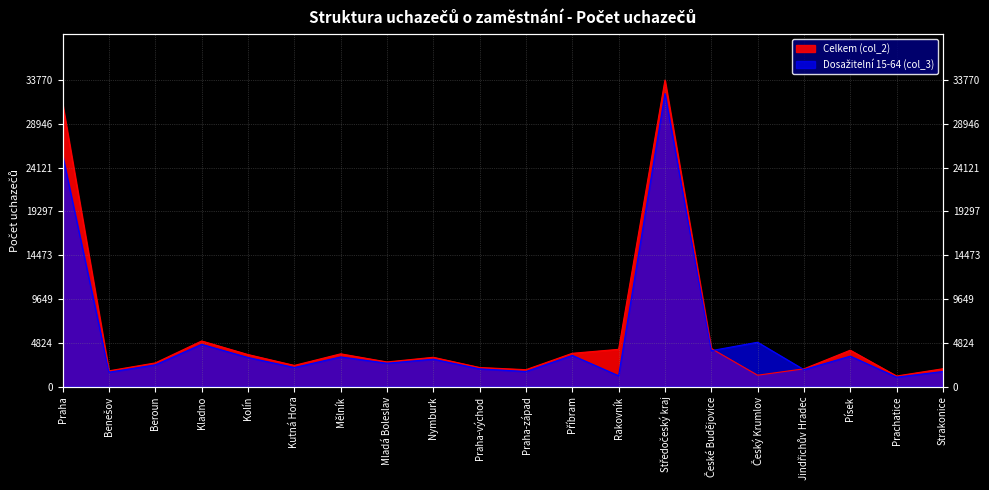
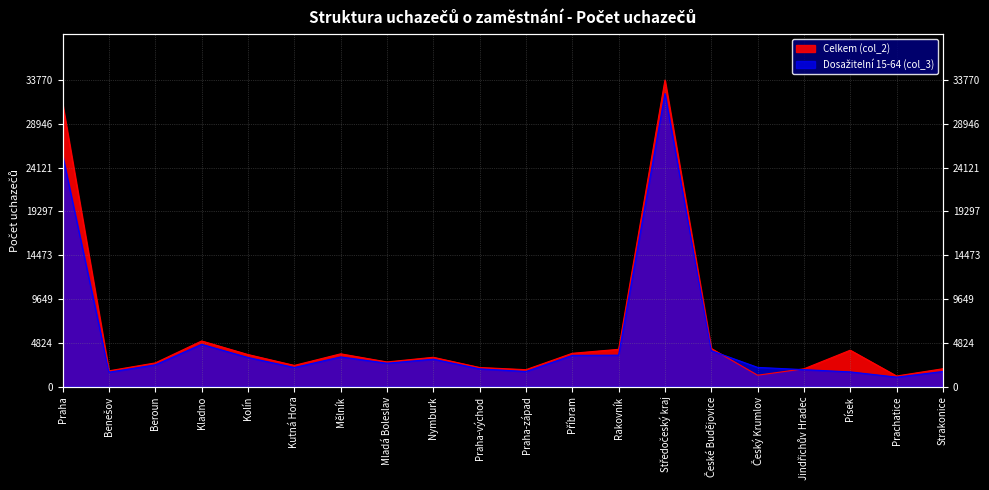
  {
    "Celkem (col_2)": {
      "Praha": 31000,
      "Kladno": 5000,
      "Kolín": 4000,
      "Mělník": 4000,
      "Rakovník": 4000,
      "Středočeský kraj": 34000,
      "Český Krumlov": 1000,
      "Písek": 4000,
      "Strakonice": 2000
    },
    "Dosažitelní 15-64 (col_3)": {
      "Praha": 25000,
      "Kladno": 5000,
      "Kolín": 3000,
      "Mělník": 3000,
-     "Rakovník": 1000,
+     "Rakovník": 3000,
      "Středočeský kraj": 32000,
-     "Český Krumlov": 5000,
-     "Písek": 3000,
+     "Český Krumlov": 2000,
+     "Písek": 2000,
      "Strakonice": 2000
    }
  }
